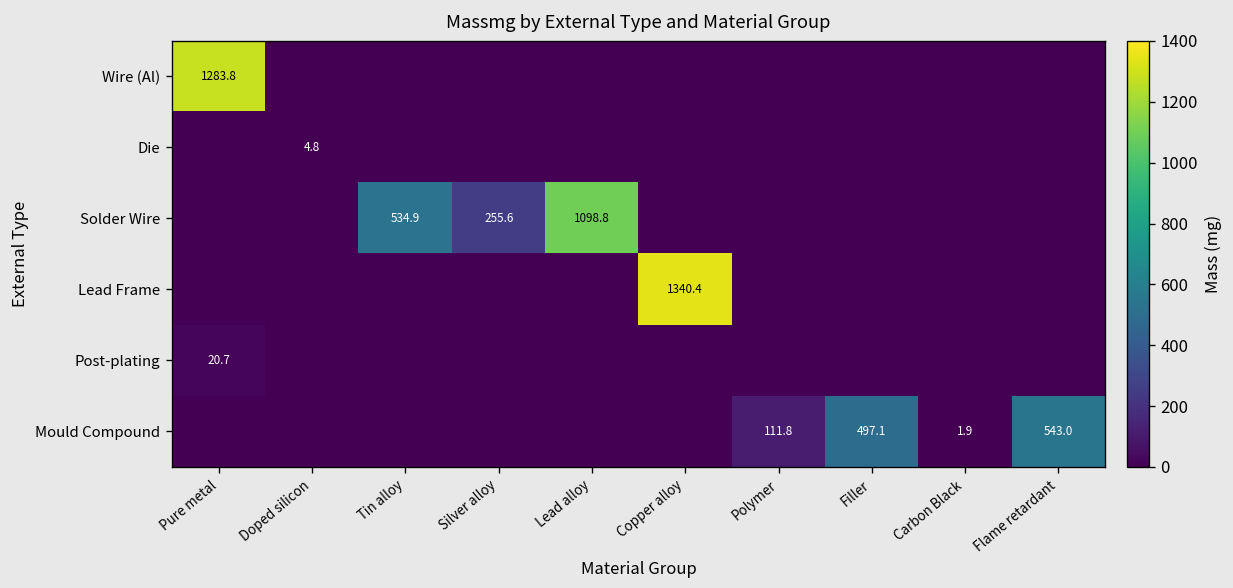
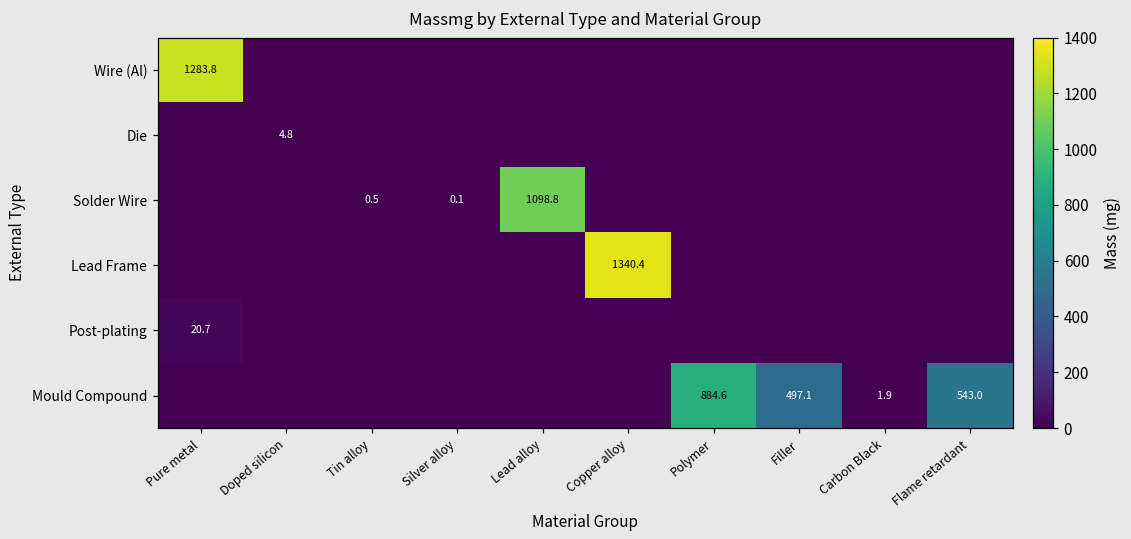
  {
    "Wire (Al)": {
      "Pure metal": 1283.8
    },
    "Die": {
      "Doped silicon": 4.8
    },
    "Solder Wire": {
-     "Tin alloy": 534.9,
-     "Silver alloy": 255.6,
+     "Tin alloy": 0.5,
+     "Silver alloy": 0.1,
      "Lead alloy": 1098.8
    },
    "Lead Frame": {
      "Copper alloy": 1340.4
    },
    "Post-plating": {
      "Pure metal": 20.7
    },
    "Mould Compound": {
-     "Polymer": 111.8,
+     "Polymer": 884.6,
      "Filler": 497.1,
      "Carbon Black": 1.9,
      "Flame retardant": 543.0
    }
  }
